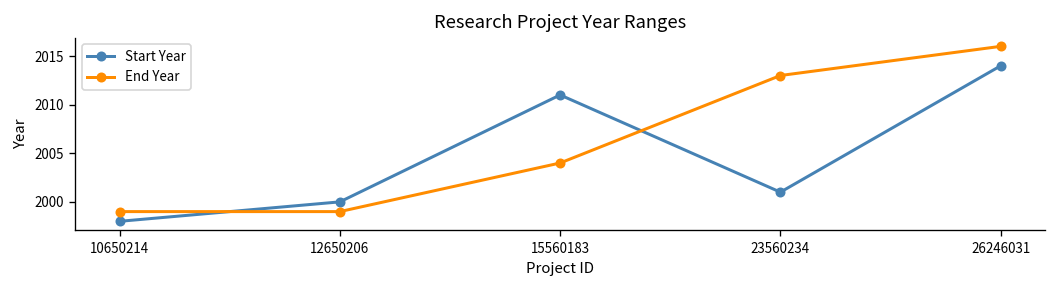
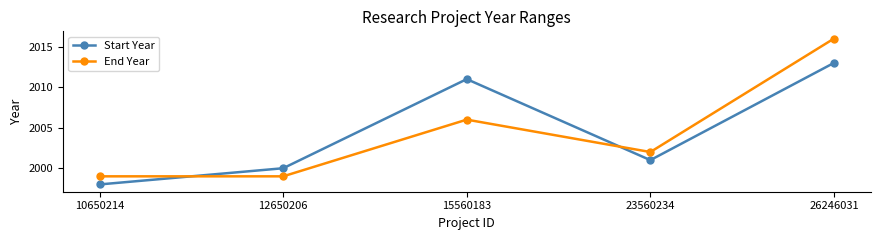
  {
    "Start Year": {
      "10650214": 1998,
      "12650206": 2000,
      "15560183": 2011,
      "23560234": 2001,
-     "26246031": 2014
+     "26246031": 2013
    },
    "End Year": {
      "10650214": 1999,
      "12650206": 1999,
-     "15560183": 2004,
-     "23560234": 2013,
+     "15560183": 2006,
+     "23560234": 2002,
      "26246031": 2016
    }
  }
